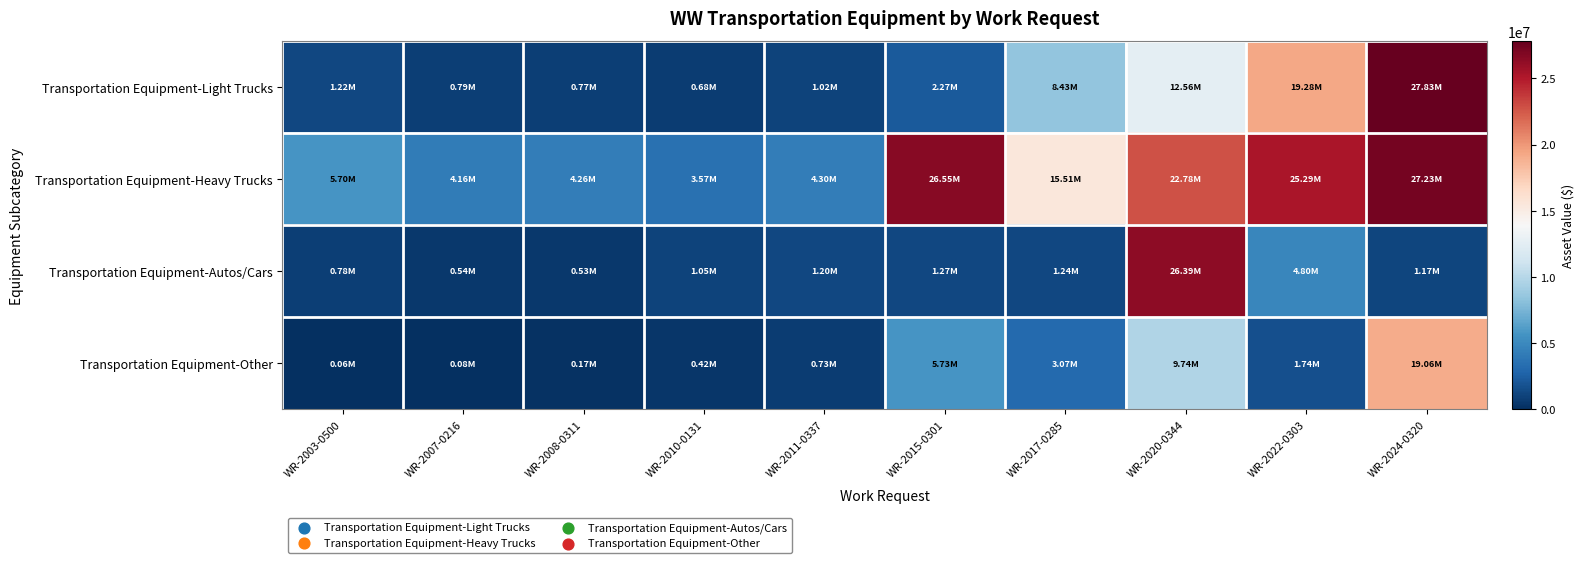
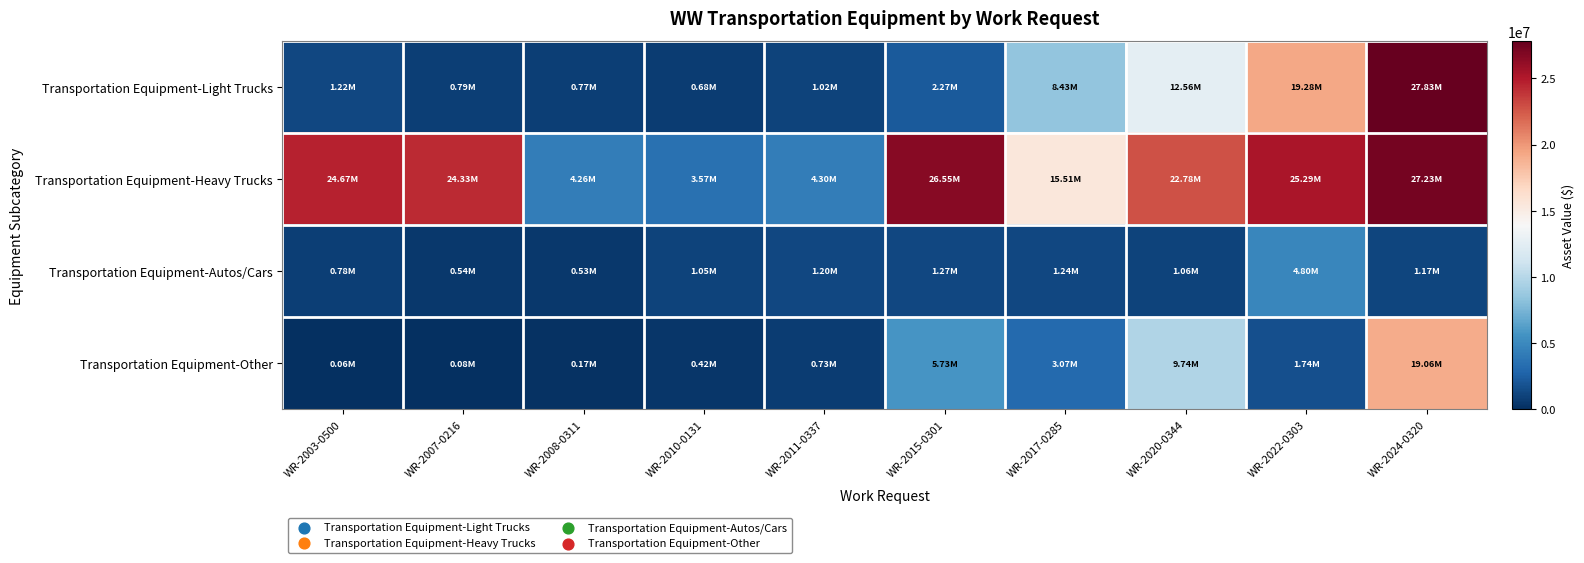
  {
    "Transportation Equipment-Light Trucks": {
      "WR-2003-0500": "1.22M",
      "WR-2007-0216": "0.79M",
      "WR-2008-0311": "0.77M",
      "WR-2010-0131": "0.68M",
      "WR-2011-0337": "1.02M",
      "WR-2015-0301": "2.27M",
      "WR-2017-0285": "8.43M",
      "WR-2020-0344": "12.56M",
      "WR-2022-0303": "19.28M",
      "WR-2024-0320": "27.83M"
    },
    "Transportation Equipment-Heavy Trucks": {
-     "WR-2003-0500": "5.70M",
-     "WR-2007-0216": "4.16M",
+     "WR-2003-0500": "24.67M",
+     "WR-2007-0216": "24.33M",
      "WR-2008-0311": "4.26M",
      "WR-2010-0131": "3.57M",
      "WR-2011-0337": "4.30M",
      "WR-2015-0301": "26.55M",
      "WR-2017-0285": "15.51M",
      "WR-2020-0344": "22.78M",
      "WR-2022-0303": "25.29M",
      "WR-2024-0320": "27.23M"
    },
    "Transportation Equipment-Autos/Cars": {
      "WR-2003-0500": "0.78M",
      "WR-2007-0216": "0.54M",
      "WR-2008-0311": "0.53M",
      "WR-2010-0131": "1.05M",
      "WR-2011-0337": "1.20M",
      "WR-2015-0301": "1.27M",
      "WR-2017-0285": "1.24M",
-     "WR-2020-0344": "26.39M",
+     "WR-2020-0344": "1.06M",
      "WR-2022-0303": "4.80M",
      "WR-2024-0320": "1.17M"
    },
    "Transportation Equipment-Other": {
      "WR-2003-0500": "0.06M",
      "WR-2007-0216": "0.08M",
      "WR-2008-0311": "0.17M",
      "WR-2010-0131": "0.42M",
      "WR-2011-0337": "0.73M",
      "WR-2015-0301": "5.73M",
      "WR-2017-0285": "3.07M",
      "WR-2020-0344": "9.74M",
      "WR-2022-0303": "1.74M",
      "WR-2024-0320": "19.06M"
    }
  }
